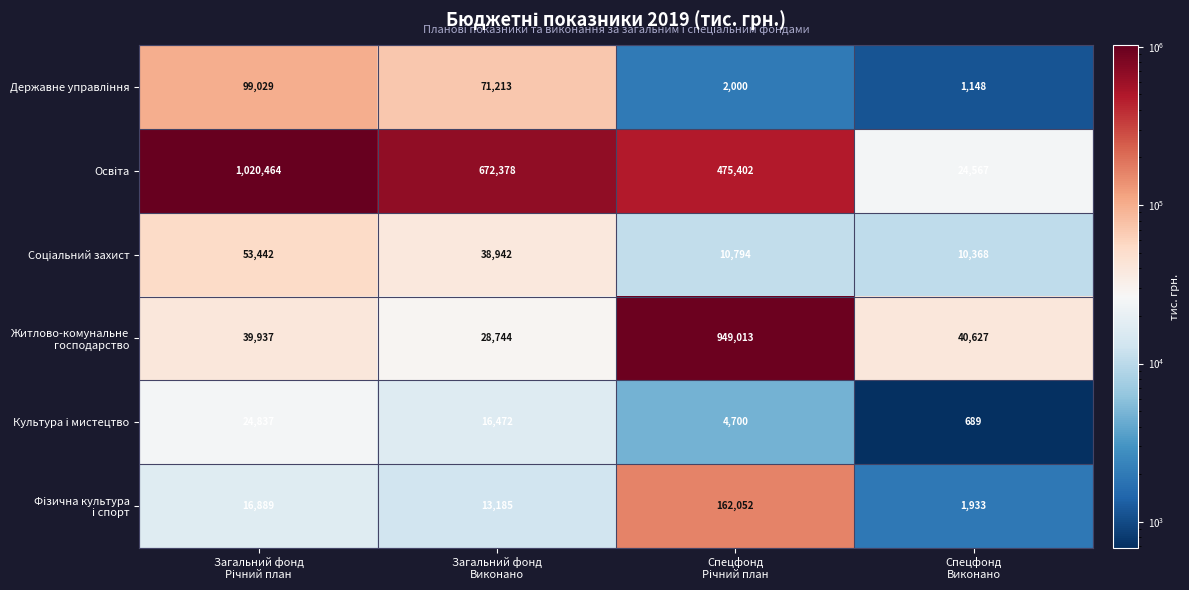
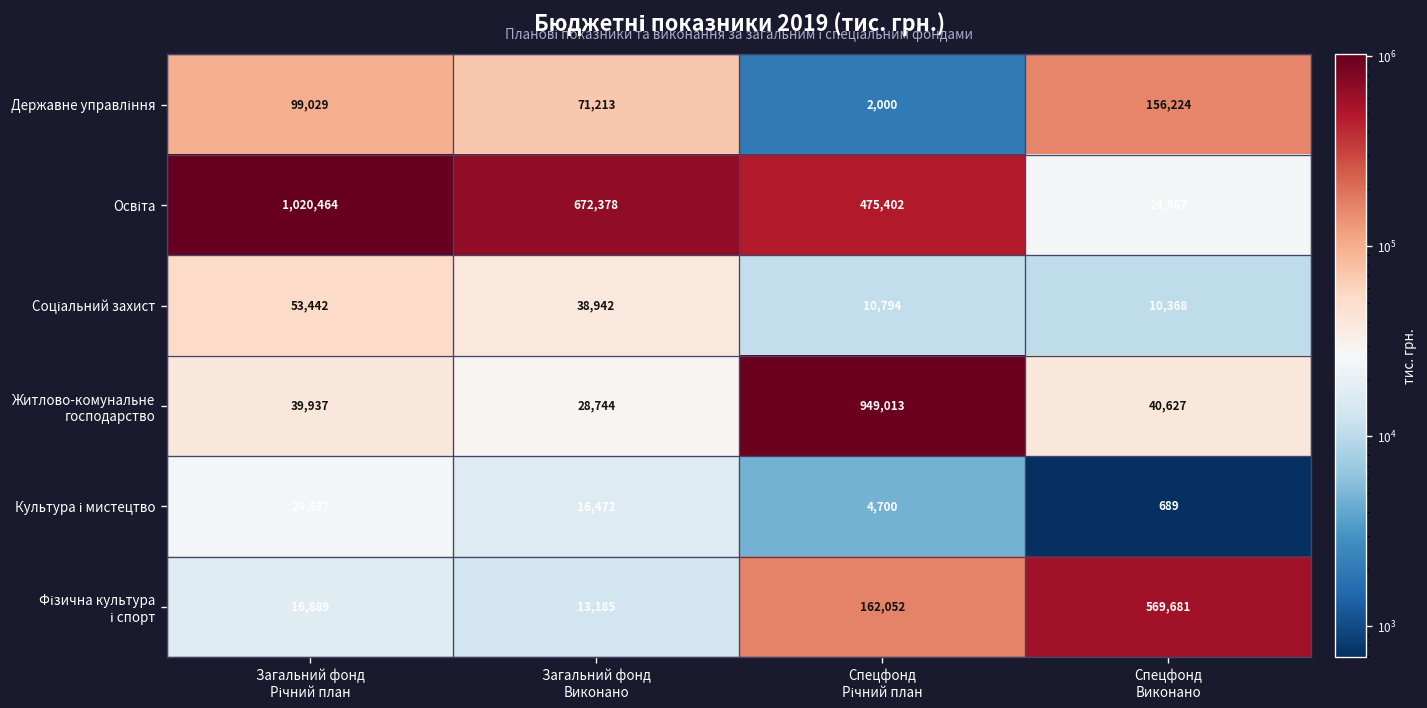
  {
    "Державне управління": {
      "Загальний фонд Річний план": "99,029",
      "Загальний фонд Виконано": "71,213",
      "Спецфонд Річний план": "2,000",
-     "Спецфонд Виконано": "1,148"
+     "Спецфонд Виконано": "156,224"
    },
    "Освіта": {
      "Загальний фонд Річний план": "1,020,464",
      "Загальний фонд Виконано": "672,378",
      "Спецфонд Річний план": "475,402"
    },
    "Соціальний захист": {
      "Загальний фонд Річний план": "53,442",
      "Загальний фонд Виконано": "38,942",
      "Спецфонд Річний план": "10,794",
      "Спецфонд Виконано": "10,368"
    },
    "Житлово-комунальне господарство": {
      "Загальний фонд Річний план": "39,937",
      "Загальний фонд Виконано": "28,744",
      "Спецфонд Річний план": "949,013",
      "Спецфонд Виконано": "40,627"
    },
    "Культура і мистецтво": {
      "Спецфонд Річний план": "4,700",
      "Спецфонд Виконано": "689"
    },
    "Фізична культура і спорт": {
      "Спецфонд Річний план": "162,052",
-     "Спецфонд Виконано": "1,933"
+     "Спецфонд Виконано": "569,681"
    }
  }
